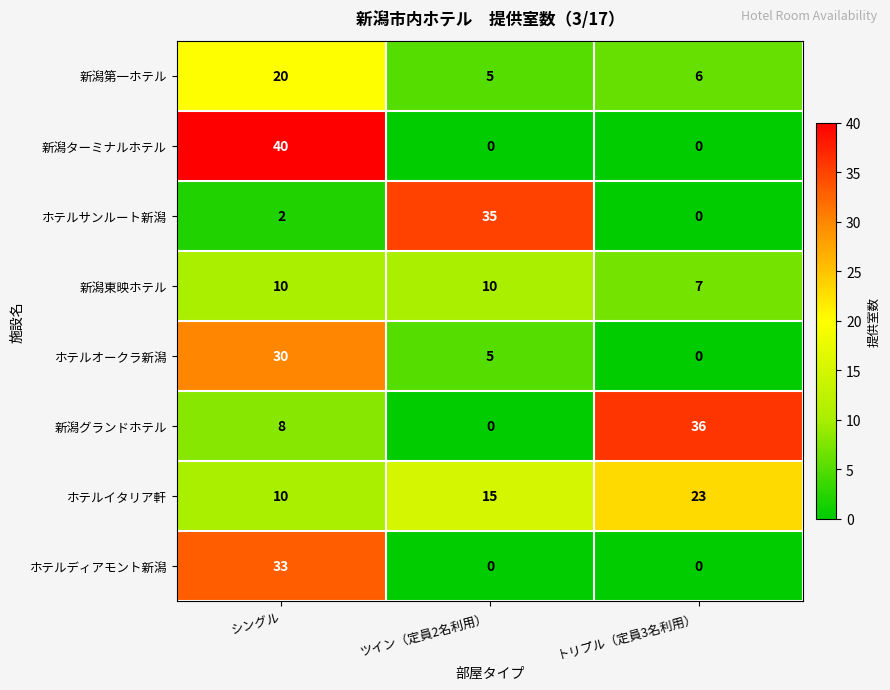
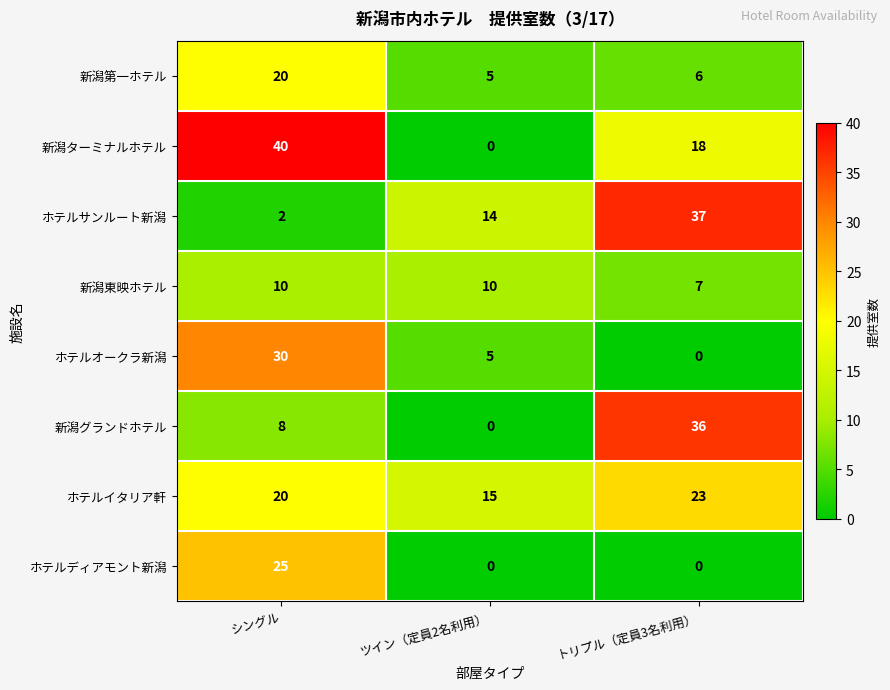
  {
    "新潟第一ホテル": {
      "シングル": 20,
      "ツイン（定員2名利用）": 5,
      "トリプル（定員3名利用）": 6
    },
    "新潟ターミナルホテル": {
      "シングル": 40,
      "ツイン（定員2名利用）": 0,
-     "トリプル（定員3名利用）": 0
+     "トリプル（定員3名利用）": 18
    },
    "ホテルサンルート新潟": {
      "シングル": 2,
-     "ツイン（定員2名利用）": 35,
-     "トリプル（定員3名利用）": 0
+     "ツイン（定員2名利用）": 14,
+     "トリプル（定員3名利用）": 37
    },
    "新潟東映ホテル": {
      "シングル": 10,
      "ツイン（定員2名利用）": 10,
      "トリプル（定員3名利用）": 7
    },
    "ホテルオークラ新潟": {
      "シングル": 30,
      "ツイン（定員2名利用）": 5,
      "トリプル（定員3名利用）": 0
    },
    "新潟グランドホテル": {
      "シングル": 8,
      "ツイン（定員2名利用）": 0,
      "トリプル（定員3名利用）": 36
    },
    "ホテルイタリア軒": {
-     "シングル": 10,
+     "シングル": 20,
      "ツイン（定員2名利用）": 15,
      "トリプル（定員3名利用）": 23
    },
    "ホテルディアモント新潟": {
-     "シングル": 33,
+     "シングル": 25,
      "ツイン（定員2名利用）": 0,
      "トリプル（定員3名利用）": 0
    }
  }
